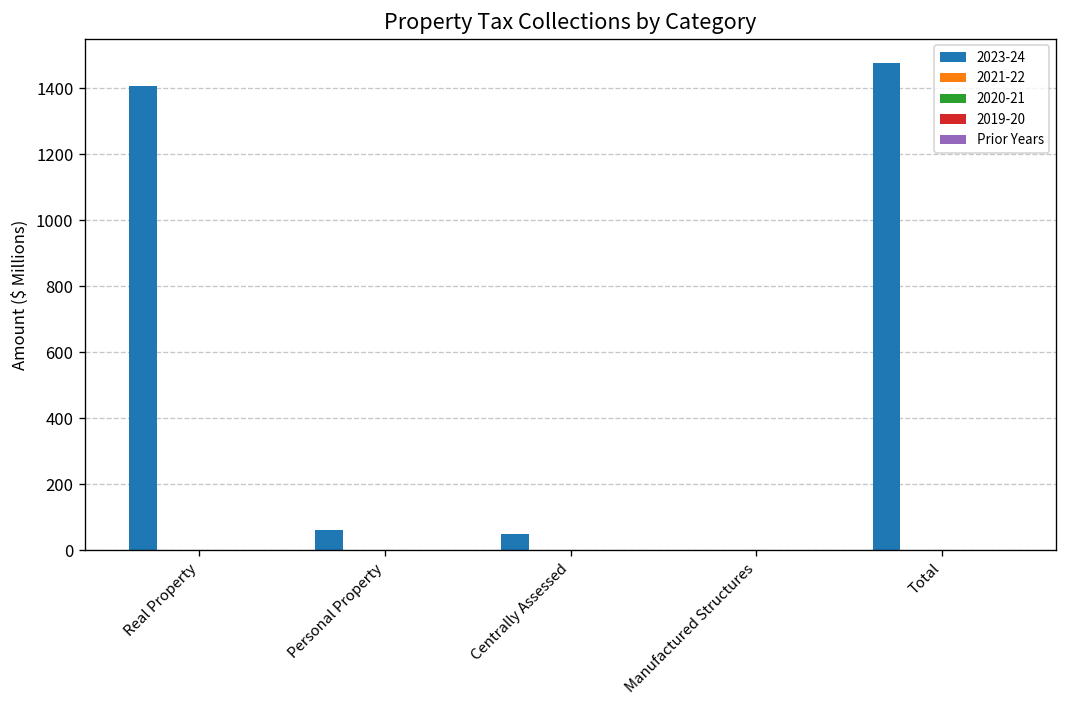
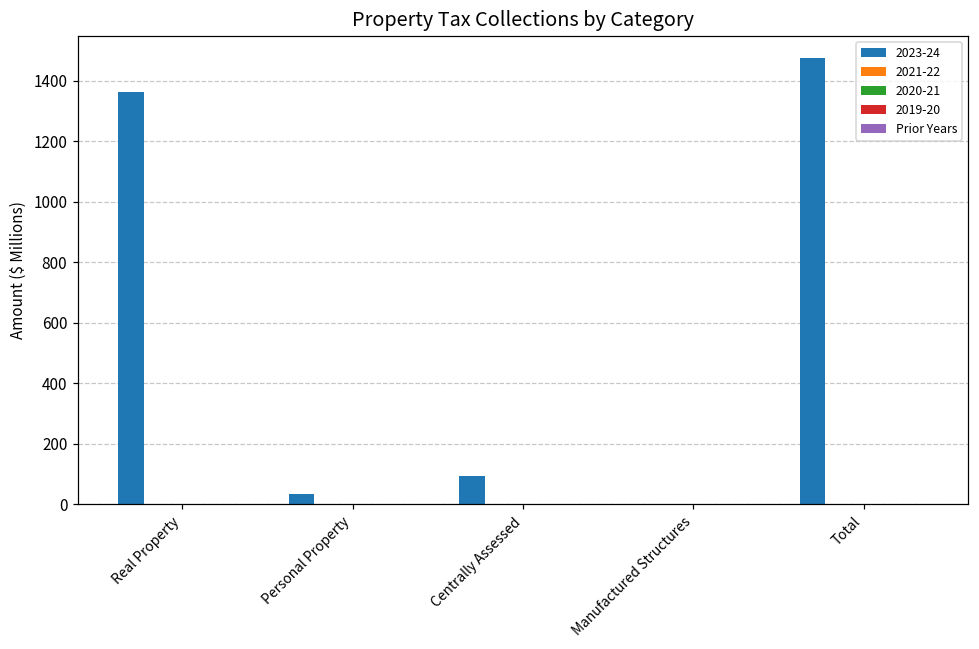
  {
    "2023-24": {
-     "Real Property": 1410,
-     "Personal Property": 60,
-     "Centrally Assessed": 50,
+     "Real Property": 1360,
+     "Personal Property": 30,
+     "Centrally Assessed": 90,
      "Total": 1480
    },
    "Prior Years": {
      "Centrally Assessed": 0
    }
  }
